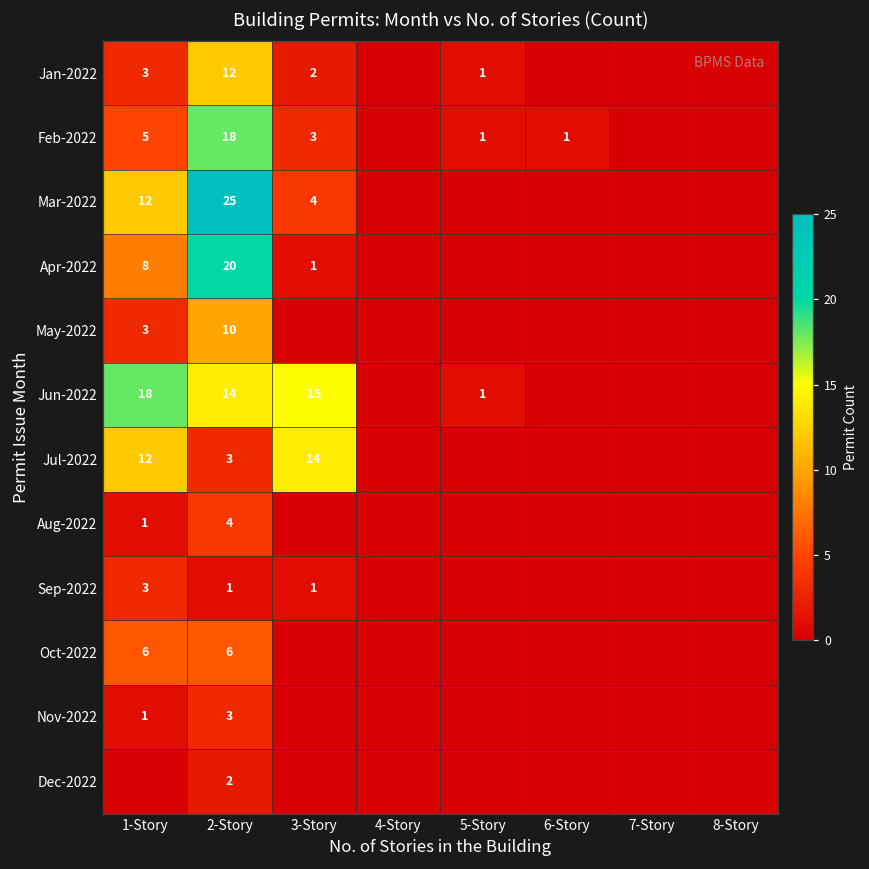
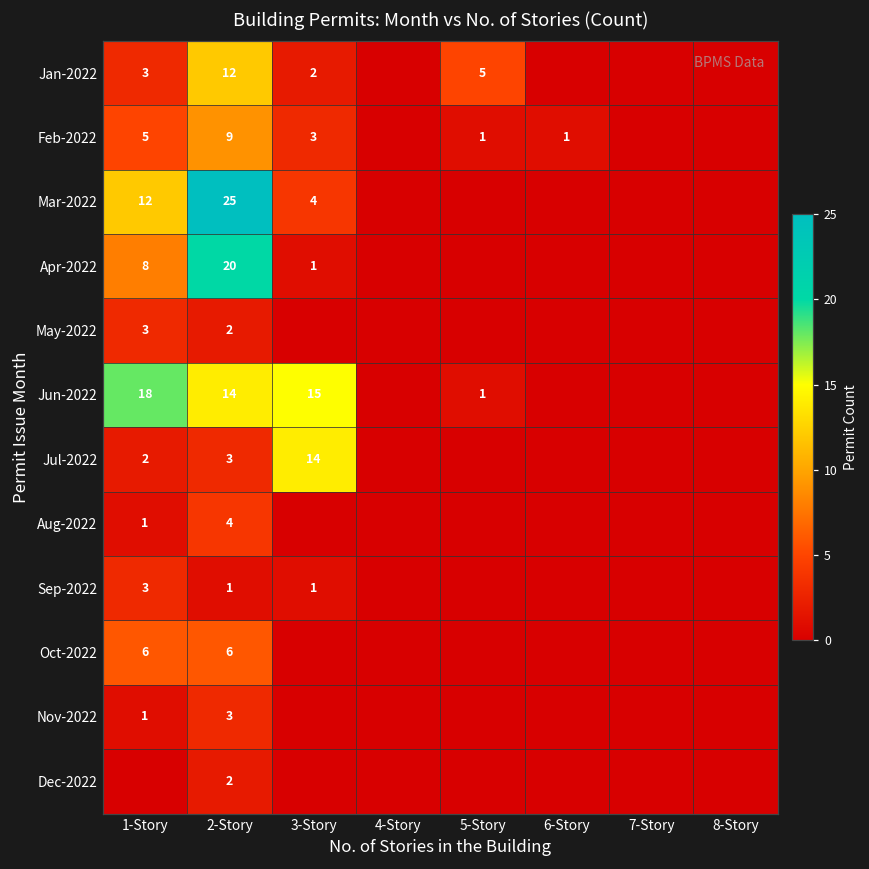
  {
    "Jan-2022": {
      "1-Story": 3,
      "2-Story": 12,
      "3-Story": 2,
-     "5-Story": 1
+     "5-Story": 5
    },
    "Feb-2022": {
      "1-Story": 5,
-     "2-Story": 18,
+     "2-Story": 9,
      "3-Story": 3,
      "5-Story": 1,
      "6-Story": 1
    },
    "Mar-2022": {
      "1-Story": 12,
      "2-Story": 25,
      "3-Story": 4
    },
    "Apr-2022": {
      "1-Story": 8,
      "2-Story": 20,
      "3-Story": 1
    },
    "May-2022": {
      "1-Story": 3,
-     "2-Story": 10
+     "2-Story": 2
    },
    "Jun-2022": {
      "1-Story": 18,
      "2-Story": 14,
      "3-Story": 15,
      "5-Story": 1
    },
    "Jul-2022": {
-     "1-Story": 12,
+     "1-Story": 2,
      "2-Story": 3,
      "3-Story": 14
    },
    "Aug-2022": {
      "1-Story": 1,
      "2-Story": 4
    },
    "Sep-2022": {
      "1-Story": 3,
      "2-Story": 1,
      "3-Story": 1
    },
    "Oct-2022": {
      "1-Story": 6,
      "2-Story": 6
    },
    "Nov-2022": {
      "1-Story": 1,
      "2-Story": 3
    },
    "Dec-2022": {
      "2-Story": 2
    }
  }
